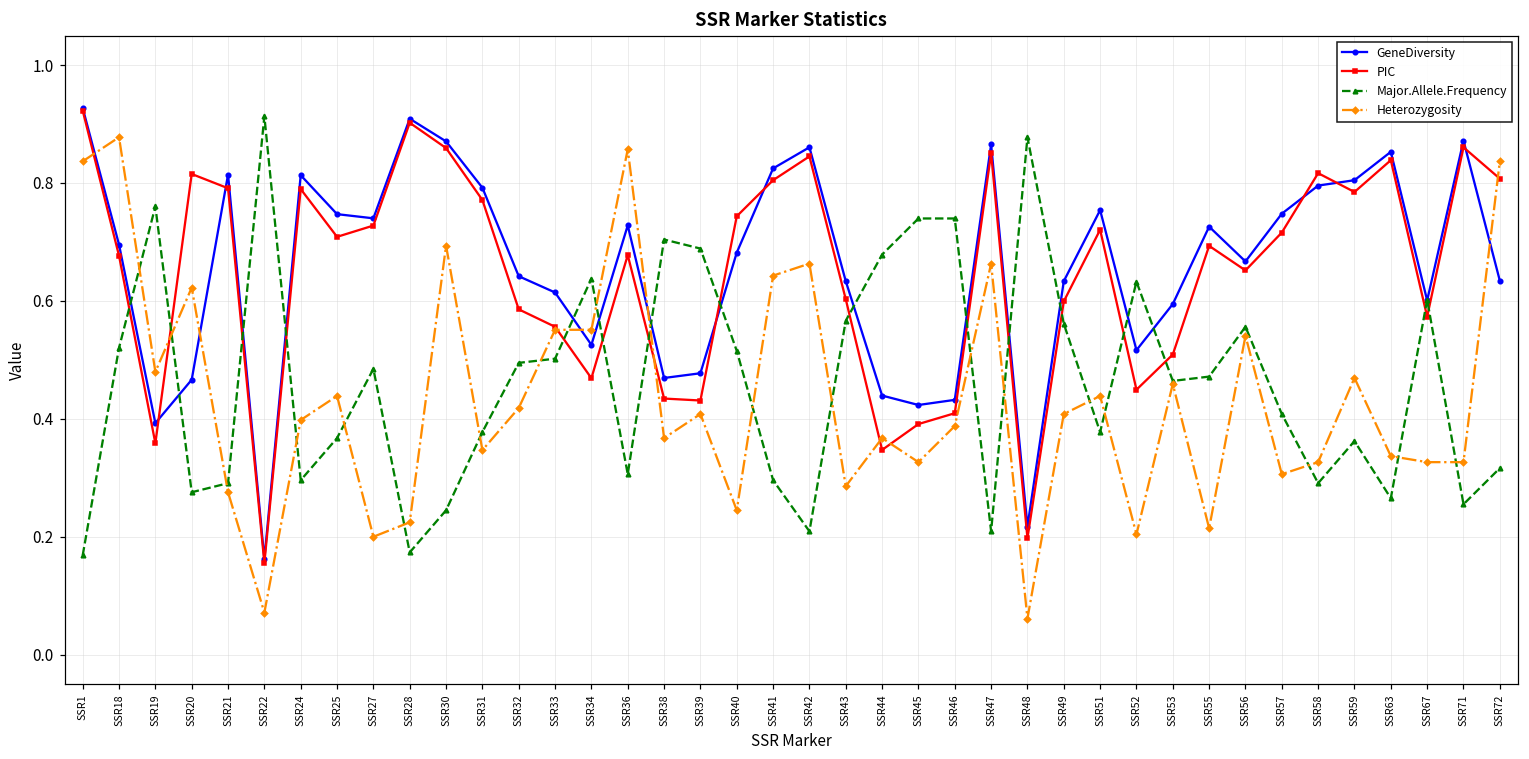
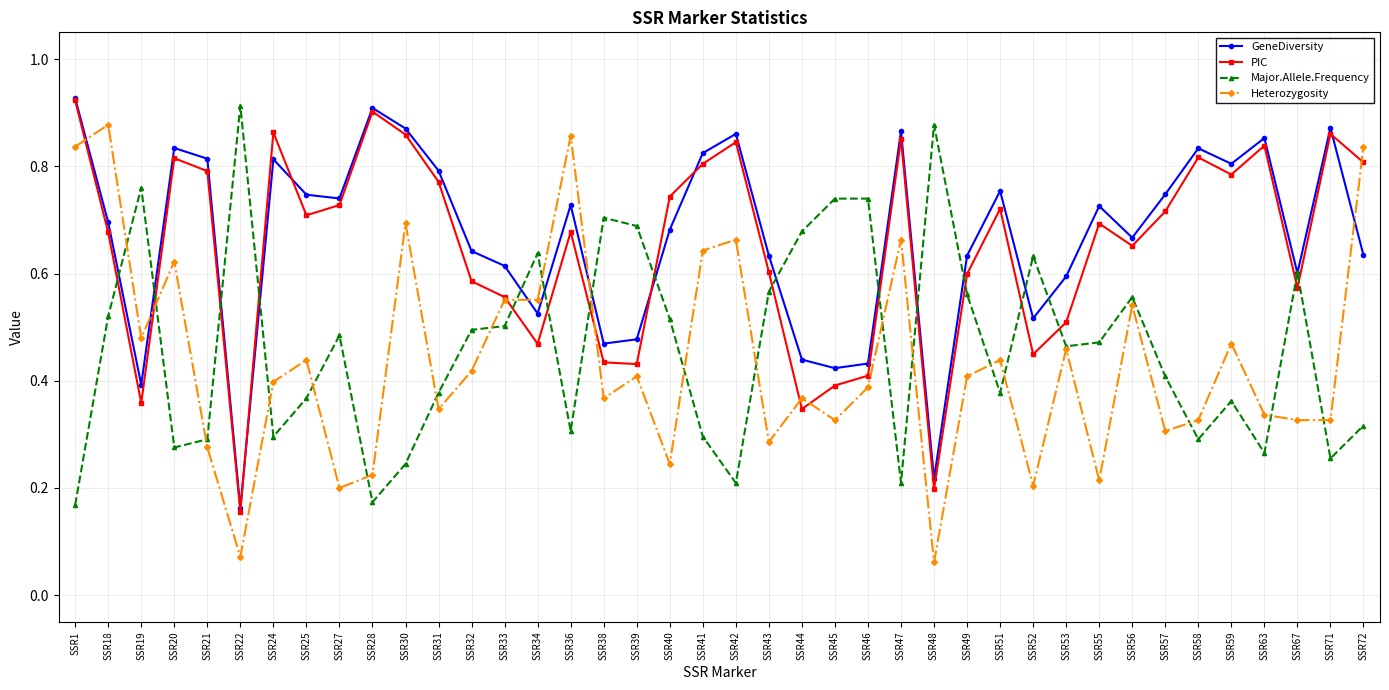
  {
    "GeneDiversity": {
      "SSR18": 0.70,
      "SSR19": 0.39,
-     "SSR20": 0.47,
+     "SSR20": 0.83,
      "SSR21": 0.81,
      "SSR22": 0.16,
      "SSR24": 0.81,
      "SSR25": 0.75,
      "SSR27": 0.74,
      "SSR28": 0.91,
      "SSR30": 0.87,
      "SSR31": 0.79,
      "SSR32": 0.64,
      "SSR33": 0.61,
      "SSR34": 0.53,
      "SSR36": 0.73,
      "SSR38": 0.47,
      "SSR39": 0.48,
      "SSR40": 0.68,
      "SSR41": 0.82,
      "SSR42": 0.86,
      "SSR43": 0.63,
      "SSR44": 0.44,
      "SSR45": 0.42,
      "SSR46": 0.43,
      "SSR47": 0.87,
      "SSR48": 0.22,
      "SSR49": 0.63,
      "SSR51": 0.75,
      "SSR52": 0.52,
      "SSR53": 0.59,
      "SSR55": 0.73,
      "SSR56": 0.67,
      "SSR57": 0.75,
-     "SSR58": 0.80,
+     "SSR58": 0.83,
      "SSR59": 0.80,
      "SSR63": 0.85,
      "SSR71": 0.87,
      "SSR72": 0.63
    },
    "PIC": {
      "SSR18": 0.68,
      "SSR19": 0.36,
      "SSR20": 0.82,
      "SSR21": 0.79,
      "SSR22": 0.16,
-     "SSR24": 0.79,
+     "SSR24": 0.86,
      "SSR25": 0.71,
      "SSR27": 0.73,
      "SSR28": 0.90,
      "SSR30": 0.86,
      "SSR31": 0.77,
      "SSR32": 0.59,
      "SSR33": 0.56,
      "SSR34": 0.47,
      "SSR36": 0.68,
      "SSR38": 0.43,
      "SSR39": 0.43,
      "SSR40": 0.74,
      "SSR41": 0.80,
      "SSR42": 0.85,
      "SSR43": 0.60,
      "SSR44": 0.35,
      "SSR45": 0.39,
      "SSR46": 0.41,
      "SSR47": 0.85,
      "SSR48": 0.20,
      "SSR49": 0.60,
      "SSR51": 0.72,
      "SSR52": 0.45,
      "SSR53": 0.51,
      "SSR55": 0.69,
      "SSR56": 0.65,
      "SSR57": 0.72,
      "SSR58": 0.82,
      "SSR59": 0.78,
      "SSR63": 0.84,
      "SSR67": 0.57,
      "SSR71": 0.86,
      "SSR72": 0.81
    },
    "Major.Allele.Frequency": {
      "SSR1": 0.17,
      "SSR18": 0.52,
      "SSR19": 0.76,
      "SSR20": 0.28,
      "SSR21": 0.29,
      "SSR22": 0.91,
      "SSR24": 0.30,
      "SSR25": 0.37,
      "SSR27": 0.48,
      "SSR28": 0.17,
      "SSR30": 0.24,
      "SSR31": 0.38,
      "SSR32": 0.49,
      "SSR33": 0.50,
      "SSR34": 0.64,
      "SSR36": 0.31,
      "SSR38": 0.70,
      "SSR39": 0.69,
      "SSR40": 0.52,
      "SSR41": 0.30,
      "SSR42": 0.21,
      "SSR43": 0.57,
      "SSR44": 0.68,
      "SSR45": 0.74,
      "SSR46": 0.74,
      "SSR47": 0.21,
      "SSR48": 0.88,
      "SSR49": 0.56,
      "SSR51": 0.38,
      "SSR52": 0.63,
      "SSR53": 0.46,
      "SSR55": 0.47,
      "SSR56": 0.56,
      "SSR57": 0.41,
      "SSR58": 0.29,
      "SSR59": 0.36,
      "SSR63": 0.27,
      "SSR71": 0.26,
      "SSR72": 0.32
    },
    "Heterozygosity": {
      "SSR1": 0.84,
      "SSR18": 0.88,
      "SSR19": 0.48,
      "SSR20": 0.62,
      "SSR21": 0.28,
      "SSR22": 0.07,
      "SSR24": 0.40,
      "SSR25": 0.44,
      "SSR27": 0.20,
      "SSR28": 0.22,
      "SSR30": 0.69,
      "SSR31": 0.35,
      "SSR32": 0.42,
      "SSR33": 0.55,
      "SSR34": 0.55,
      "SSR36": 0.86,
      "SSR38": 0.37,
      "SSR39": 0.41,
      "SSR40": 0.24,
      "SSR41": 0.64,
      "SSR42": 0.66,
      "SSR43": 0.29,
      "SSR44": 0.37,
      "SSR45": 0.33,
      "SSR46": 0.39,
      "SSR47": 0.66,
      "SSR48": 0.06,
      "SSR49": 0.41,
      "SSR51": 0.44,
      "SSR52": 0.20,
      "SSR53": 0.46,
      "SSR55": 0.21,
      "SSR56": 0.54,
      "SSR57": 0.31,
      "SSR58": 0.33,
      "SSR59": 0.47,
      "SSR63": 0.34,
      "SSR67": 0.33,
      "SSR71": 0.33,
      "SSR72": 0.84
    }
  }
